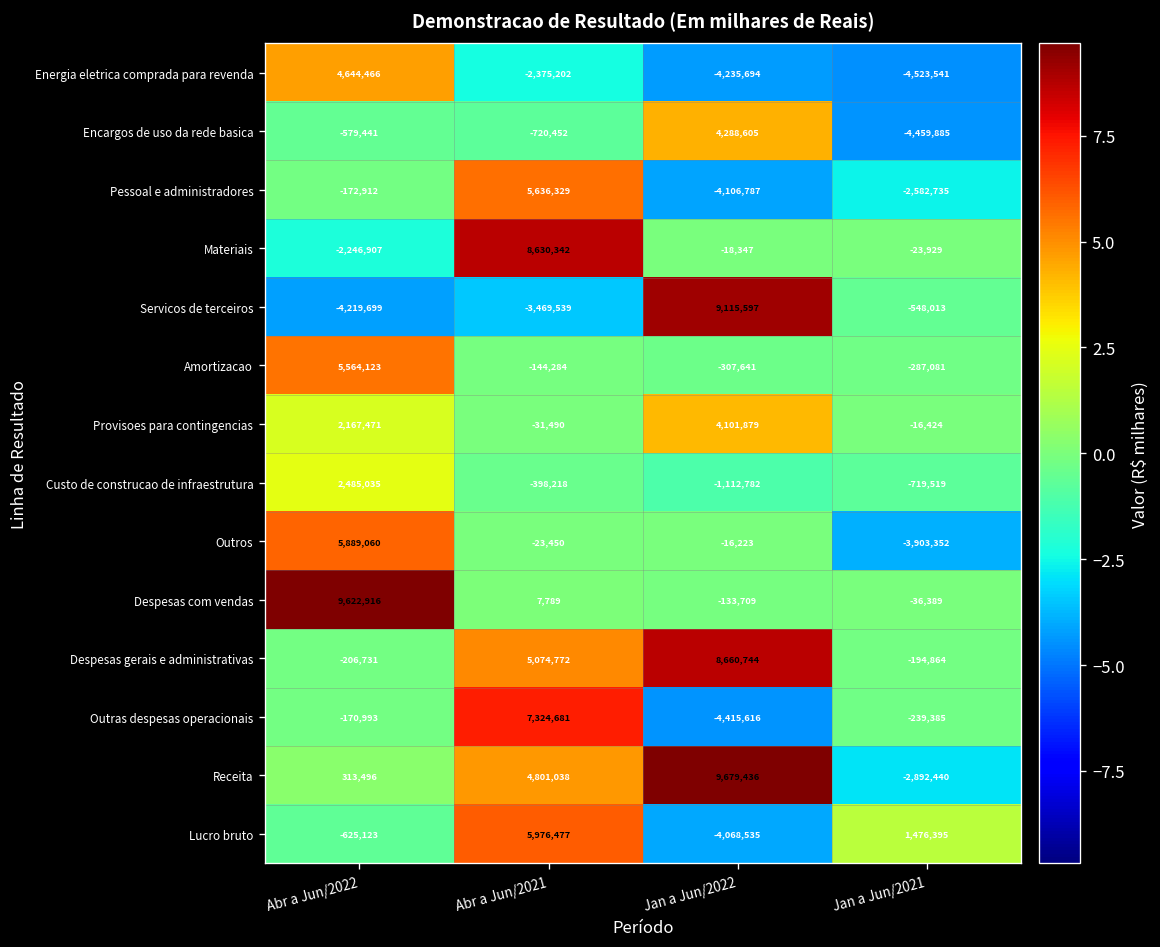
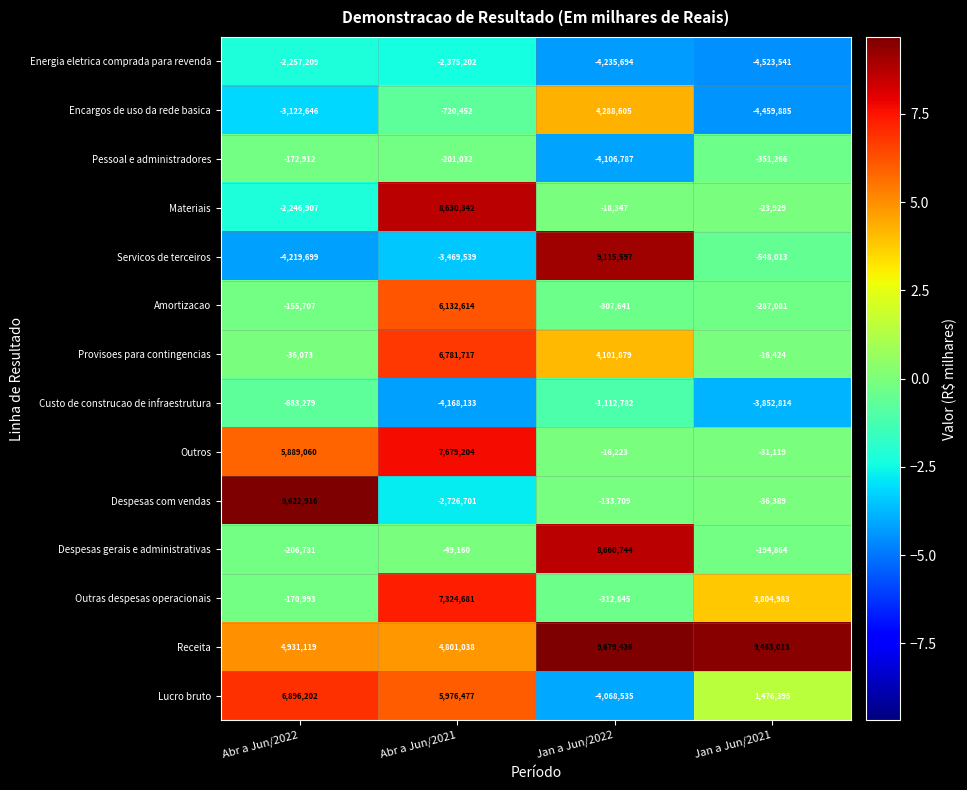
  {
    "Energia eletrica comprada para revenda": {
-     "Abr a Jun/2022": "4,644,466",
+     "Abr a Jun/2022": "-2,257,209",
      "Abr a Jun/2021": "-2,375,202",
      "Jan a Jun/2022": "-4,235,694",
      "Jan a Jun/2021": "-4,523,541"
    },
    "Encargos de uso da rede basica": {
-     "Abr a Jun/2022": "-579,441",
+     "Abr a Jun/2022": "-3,122,646",
      "Abr a Jun/2021": "-720,452",
      "Jan a Jun/2022": "4,288,605",
      "Jan a Jun/2021": "-4,459,885"
    },
    "Pessoal e administradores": {
      "Abr a Jun/2022": "-172,912",
-     "Abr a Jun/2021": "5,636,329",
+     "Abr a Jun/2021": "-201,032",
      "Jan a Jun/2022": "-4,106,787",
-     "Jan a Jun/2021": "-2,582,735"
+     "Jan a Jun/2021": "-351,266"
    },
    "Materiais": {
      "Abr a Jun/2022": "-2,246,907",
      "Abr a Jun/2021": "8,630,342",
      "Jan a Jun/2022": "-18,347",
      "Jan a Jun/2021": "-23,929"
    },
    "Servicos de terceiros": {
      "Abr a Jun/2022": "-4,219,699",
      "Abr a Jun/2021": "-3,469,539",
      "Jan a Jun/2022": "9,115,597",
      "Jan a Jun/2021": "-548,013"
    },
    "Amortizacao": {
-     "Abr a Jun/2022": "5,564,123",
-     "Abr a Jun/2021": "-144,284",
+     "Abr a Jun/2022": "-155,707",
+     "Abr a Jun/2021": "6,132,614",
      "Jan a Jun/2022": "-307,641",
      "Jan a Jun/2021": "-287,081"
    },
    "Provisoes para contingencias": {
-     "Abr a Jun/2022": "2,167,471",
-     "Abr a Jun/2021": "-31,490",
+     "Abr a Jun/2022": "-36,073",
+     "Abr a Jun/2021": "6,781,717",
      "Jan a Jun/2022": "4,101,879",
      "Jan a Jun/2021": "-16,424"
    },
    "Custo de construcao de infraestrutura": {
-     "Abr a Jun/2022": "2,485,035",
-     "Abr a Jun/2021": "-398,218",
+     "Abr a Jun/2022": "-683,279",
+     "Abr a Jun/2021": "-4,168,133",
      "Jan a Jun/2022": "-1,112,782",
-     "Jan a Jun/2021": "-719,519"
+     "Jan a Jun/2021": "-3,852,814"
    },
    "Outros": {
      "Abr a Jun/2022": "5,889,060",
-     "Abr a Jun/2021": "-23,450",
+     "Abr a Jun/2021": "7,679,204",
      "Jan a Jun/2022": "-16,223",
-     "Jan a Jun/2021": "-3,903,352"
+     "Jan a Jun/2021": "-31,119"
    },
    "Despesas com vendas": {
      "Abr a Jun/2022": "9,622,916",
-     "Abr a Jun/2021": "7,789",
+     "Abr a Jun/2021": "-2,726,701",
      "Jan a Jun/2022": "-133,709",
      "Jan a Jun/2021": "-36,389"
    },
    "Despesas gerais e administrativas": {
      "Abr a Jun/2022": "-206,731",
-     "Abr a Jun/2021": "5,074,772",
+     "Abr a Jun/2021": "-49,160",
      "Jan a Jun/2022": "8,660,744",
      "Jan a Jun/2021": "-194,864"
    },
    "Outras despesas operacionais": {
      "Abr a Jun/2022": "-170,993",
      "Abr a Jun/2021": "7,324,681",
-     "Jan a Jun/2022": "-4,415,616",
-     "Jan a Jun/2021": "-239,385"
+     "Jan a Jun/2022": "-312,845",
+     "Jan a Jun/2021": "3,804,983"
    },
    "Receita": {
-     "Abr a Jun/2022": "313,496",
+     "Abr a Jun/2022": "4,931,119",
      "Abr a Jun/2021": "4,801,038",
      "Jan a Jun/2022": "9,679,436",
-     "Jan a Jun/2021": "-2,892,440"
+     "Jan a Jun/2021": "9,463,013"
    },
    "Lucro bruto": {
-     "Abr a Jun/2022": "-625,123",
+     "Abr a Jun/2022": "6,896,202",
      "Abr a Jun/2021": "5,976,477",
      "Jan a Jun/2022": "-4,068,535",
      "Jan a Jun/2021": "1,476,395"
    }
  }
